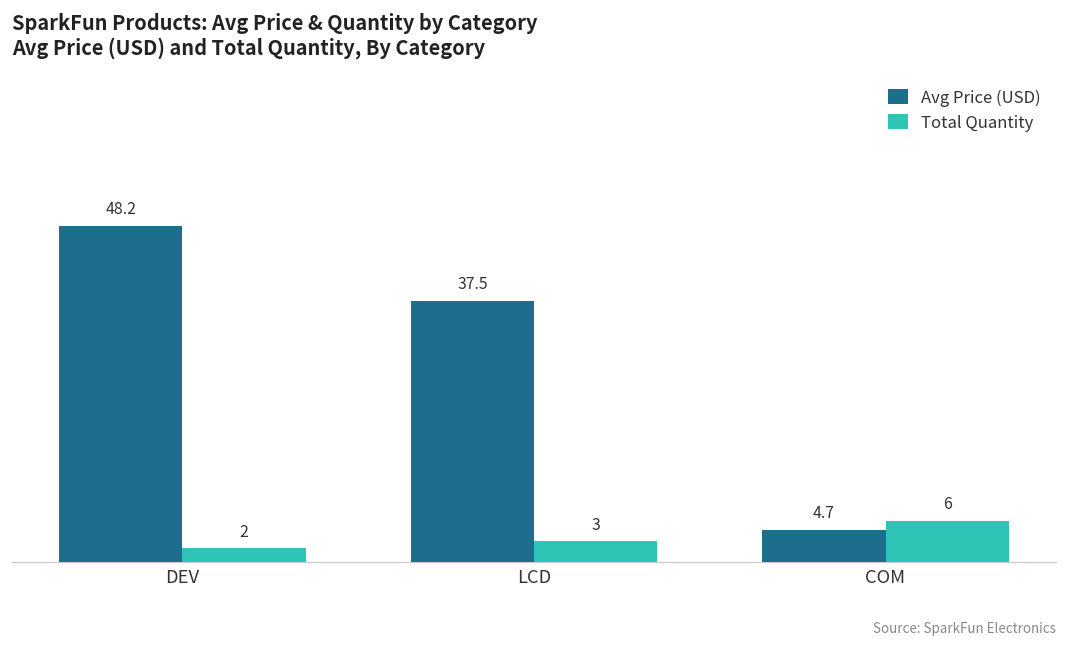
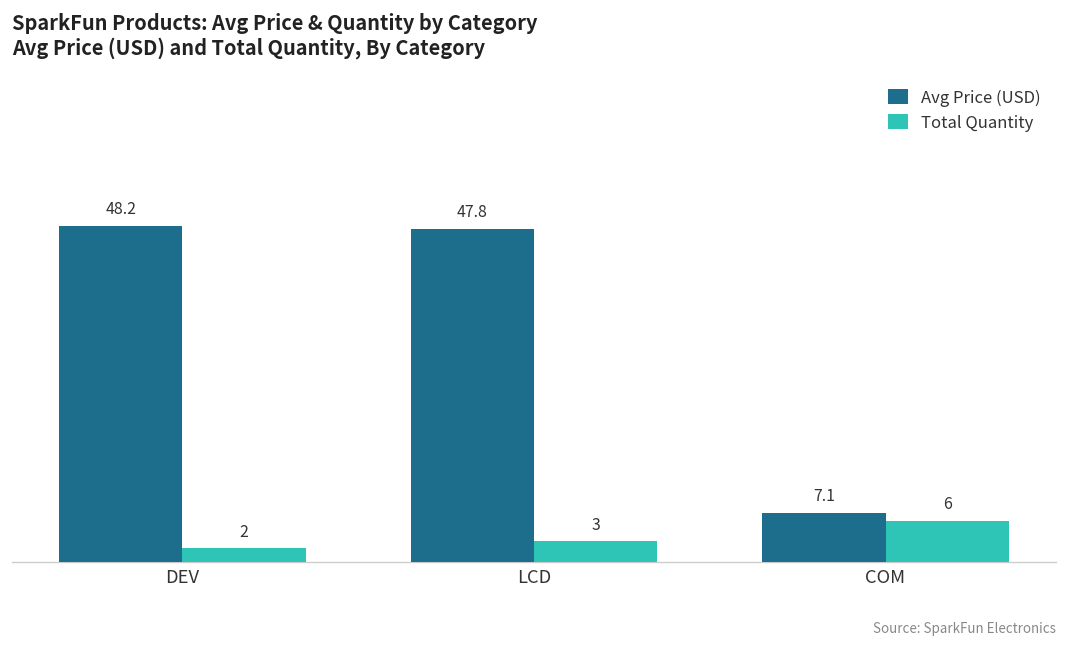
  {
    "Avg Price (USD)": {
      "DEV": 48.2,
-     "LCD": 37.5,
-     "COM": 4.7
+     "LCD": 47.8,
+     "COM": 7.1
    },
    "Total Quantity": {
      "DEV": 2,
      "LCD": 3,
      "COM": 6
    }
  }
